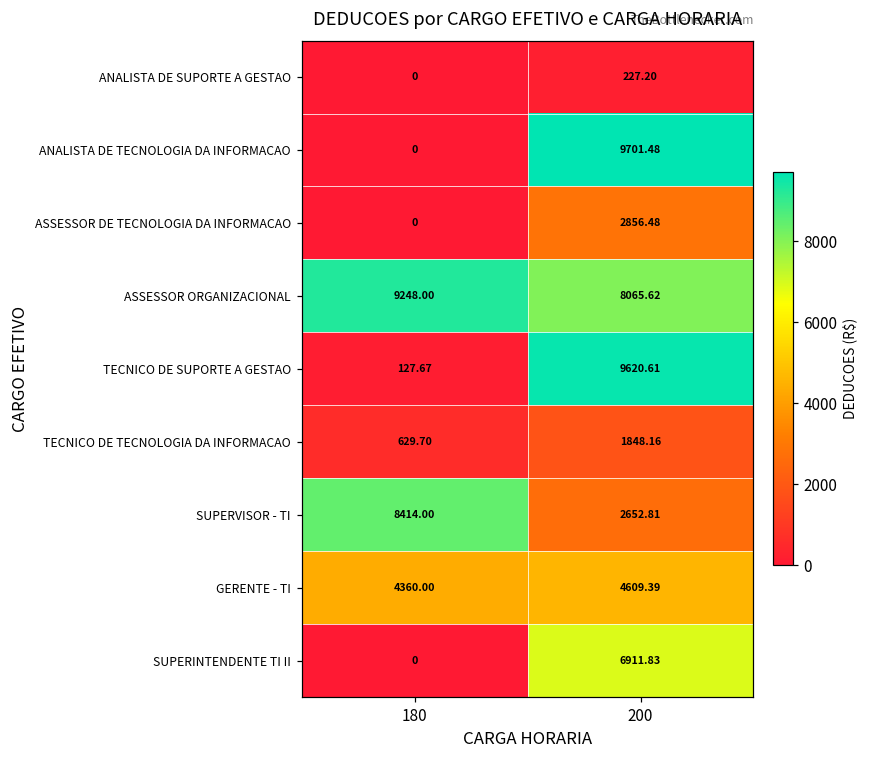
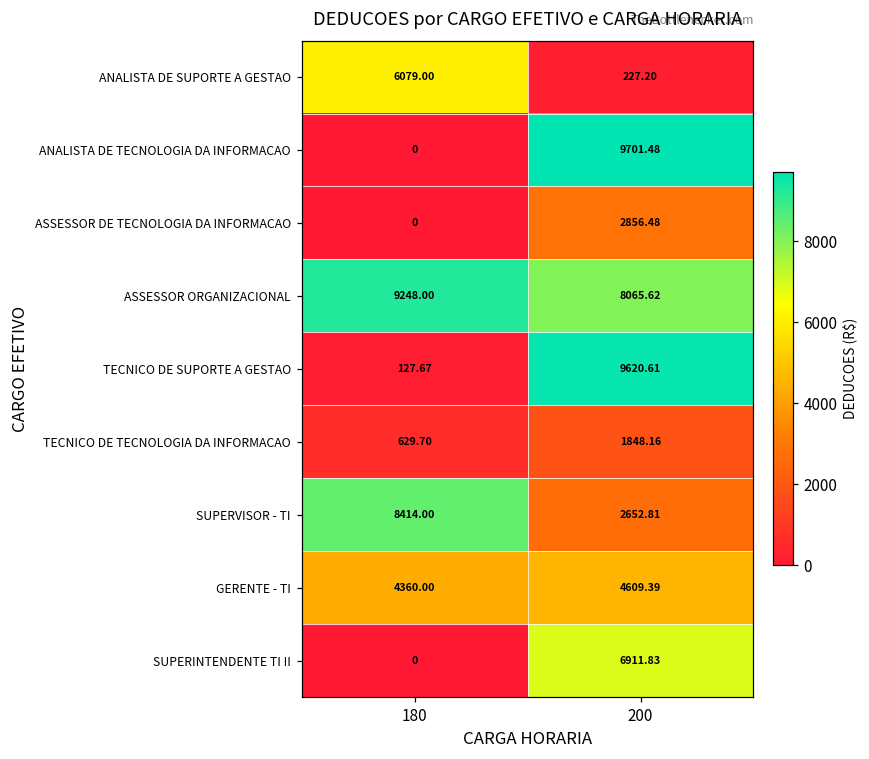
  {
    "ANALISTA DE SUPORTE A GESTAO": {
-     "180": 0,
+     "180": 6079.00,
      "200": 227.20
    },
    "ANALISTA DE TECNOLOGIA DA INFORMACAO": {
      "180": 0,
      "200": 9701.48
    },
    "ASSESSOR DE TECNOLOGIA DA INFORMACAO": {
      "180": 0,
      "200": 2856.48
    },
    "ASSESSOR ORGANIZACIONAL": {
      "180": 9248.00,
      "200": 8065.62
    },
    "TECNICO DE SUPORTE A GESTAO": {
      "180": 127.67,
      "200": 9620.61
    },
    "TECNICO DE TECNOLOGIA DA INFORMACAO": {
      "180": 629.70,
      "200": 1848.16
    },
    "SUPERVISOR - TI": {
      "180": 8414.00,
      "200": 2652.81
    },
    "GERENTE - TI": {
      "180": 4360.00,
      "200": 4609.39
    },
    "SUPERINTENDENTE TI II": {
      "180": 0,
      "200": 6911.83
    }
  }
